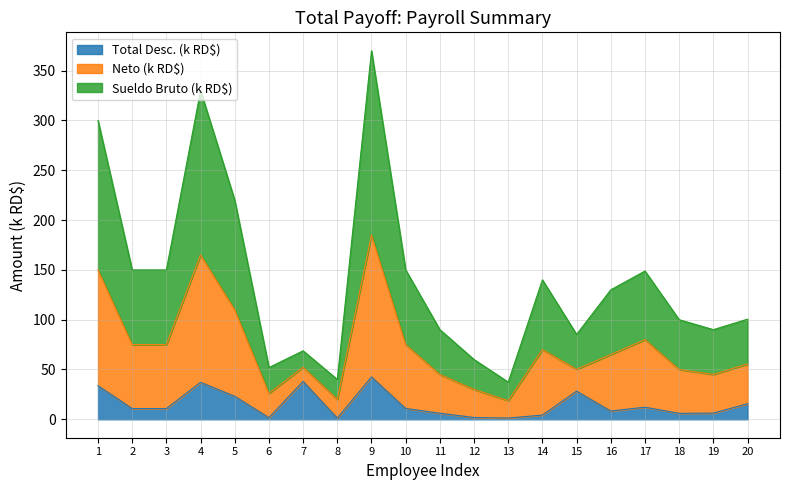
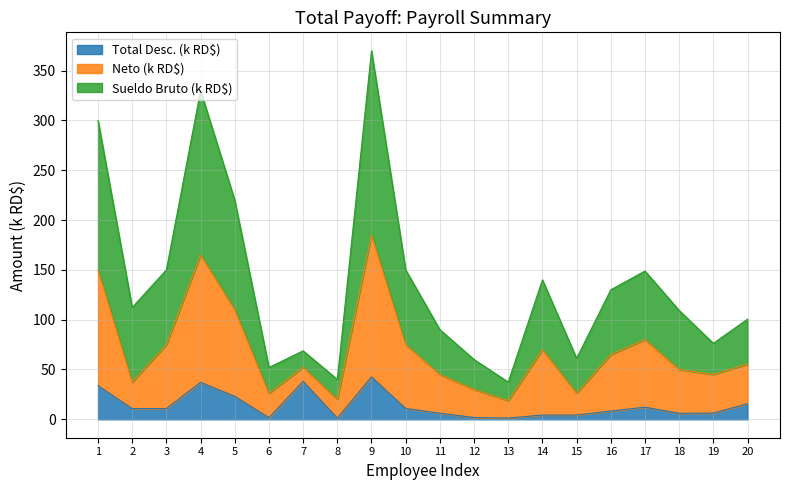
  {
    "Total Desc. (k RD$)": {
      "1": 30,
      "2": 10,
      "3": 10,
      "4": 40,
      "5": 20,
      "6": 0,
      "7": 40,
      "8": 0,
      "9": 40,
      "10": 10,
      "11": 10,
      "12": 0,
      "13": 0,
      "14": 0,
-     "15": 30,
+     "15": 0,
      "16": 10,
      "17": 10,
      "18": 10,
      "19": 10,
      "20": 20
    },
    "Neto (k RD$)": {
      "1": 120,
-     "2": 60,
+     "2": 30,
      "3": 60,
      "4": 130,
      "5": 90,
      "6": 20,
      "7": 10,
      "8": 20,
      "9": 140,
      "10": 60,
      "11": 40,
      "12": 30,
      "13": 20,
      "14": 70,
      "15": 20,
      "16": 60,
      "17": 70,
      "18": 40,
      "19": 40,
      "20": 40
    },
    "Sueldo Bruto (k RD$)": {
      "1": 150,
      "2": 80,
      "3": 80,
      "5": 110,
      "6": 30,
      "7": 20,
      "8": 20,
      "9": 190,
      "10": 80,
      "11": 50,
      "12": 30,
      "13": 20,
      "14": 70,
      "15": 40,
      "16": 70,
      "17": 70,
-     "18": 50,
-     "19": 50,
+     "18": 60,
+     "19": 30,
      "20": 50
    }
  }
